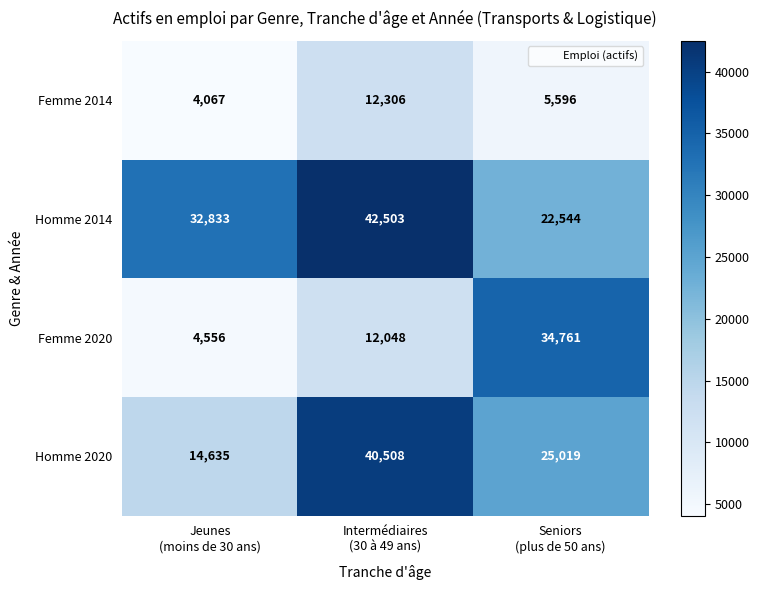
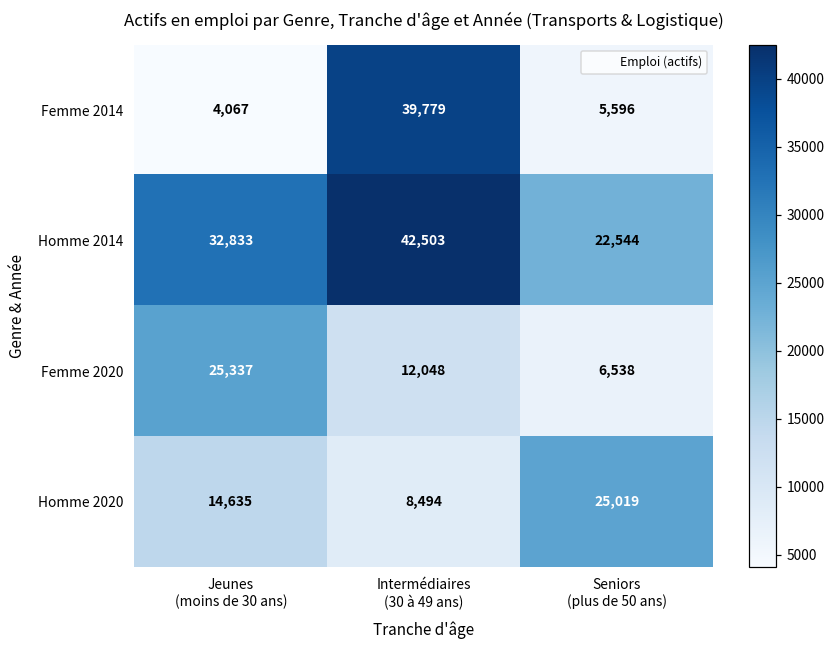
  {
    "Femme 2014": {
      "Jeunes (moins de 30 ans)": "4,067",
-     "Intermédiaires (30 à 49 ans)": "12,306",
+     "Intermédiaires (30 à 49 ans)": "39,779",
      "Seniors (plus de 50 ans)": "5,596"
    },
    "Homme 2014": {
      "Jeunes (moins de 30 ans)": "32,833",
      "Intermédiaires (30 à 49 ans)": "42,503",
      "Seniors (plus de 50 ans)": "22,544"
    },
    "Femme 2020": {
-     "Jeunes (moins de 30 ans)": "4,556",
+     "Jeunes (moins de 30 ans)": "25,337",
      "Intermédiaires (30 à 49 ans)": "12,048",
-     "Seniors (plus de 50 ans)": "34,761"
+     "Seniors (plus de 50 ans)": "6,538"
    },
    "Homme 2020": {
      "Jeunes (moins de 30 ans)": "14,635",
-     "Intermédiaires (30 à 49 ans)": "40,508",
+     "Intermédiaires (30 à 49 ans)": "8,494",
      "Seniors (plus de 50 ans)": "25,019"
    }
  }
